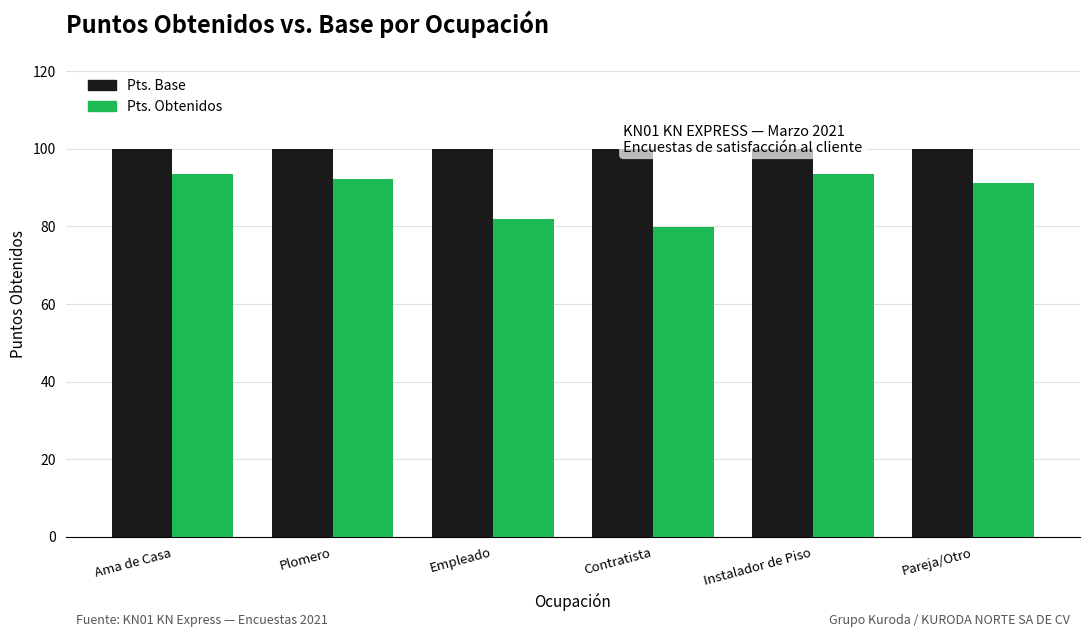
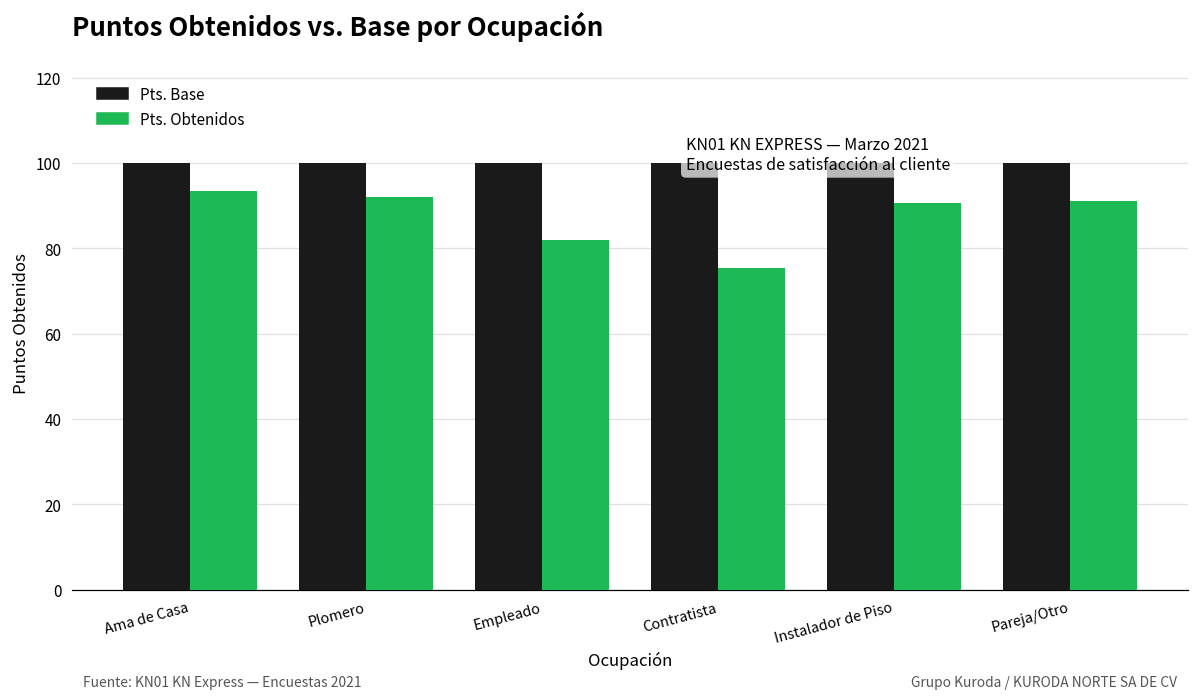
  {
    "Pts. Base": {
      "Ama de Casa": 100,
      "Plomero": 100,
      "Empleado": 100,
      "Pareja/Otro": 100
    },
    "Pts. Obtenidos": {
      "Ama de Casa": 93,
      "Plomero": 92,
      "Empleado": 82,
-     "Contratista": 80,
-     "Instalador de Piso": 94,
+     "Contratista": 75,
+     "Instalador de Piso": 91,
      "Pareja/Otro": 91
    }
  }
